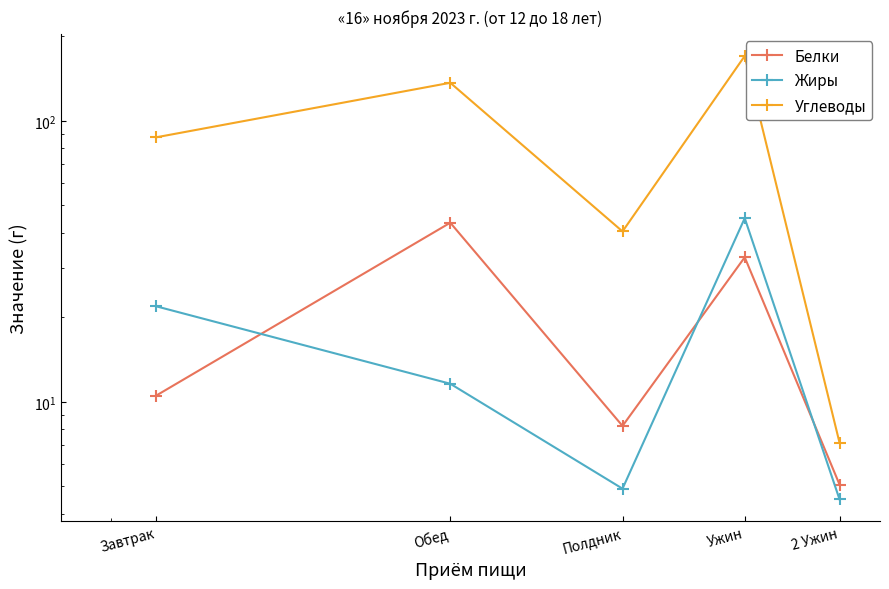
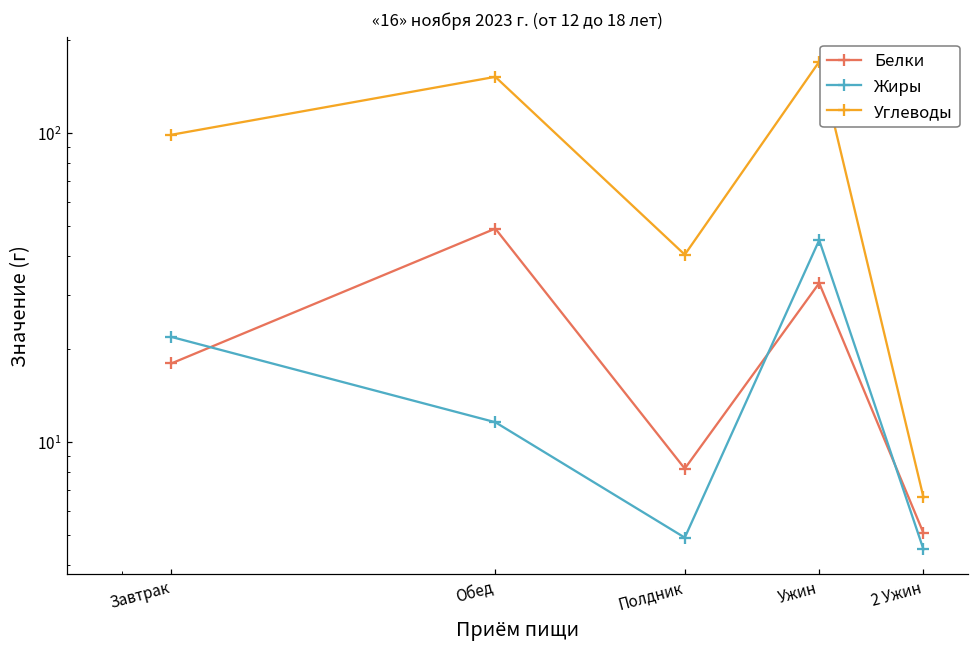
  {
    "Белки": {
-     "Завтрак": 10.5,
-     "Обед": 43,
+     "Завтрак": 18,
+     "Обед": 49,
      "Полдник": 8.2,
      "Ужин": 33,
      "2 Ужин": 5.1
    },
    "Жиры": {
      "Завтрак": 22,
      "Обед": 11.6,
      "Полдник": 4.9,
      "Ужин": 45,
      "2 Ужин": 4.5
    },
    "Углеводы": {
-     "Завтрак": 87,
-     "Обед": 140,
+     "Завтрак": 99,
+     "Обед": 150,
      "Полдник": 40,
      "Ужин": 170,
-     "2 Ужин": 7.2
+     "2 Ужин": 6.6
    }
  }
